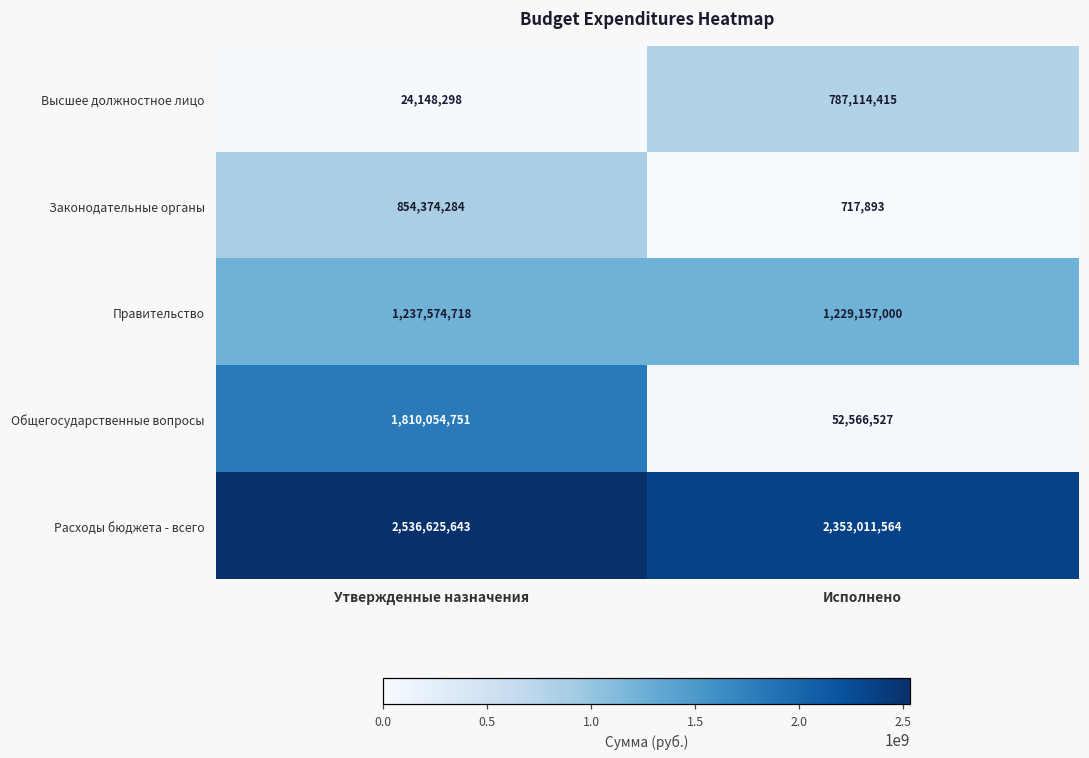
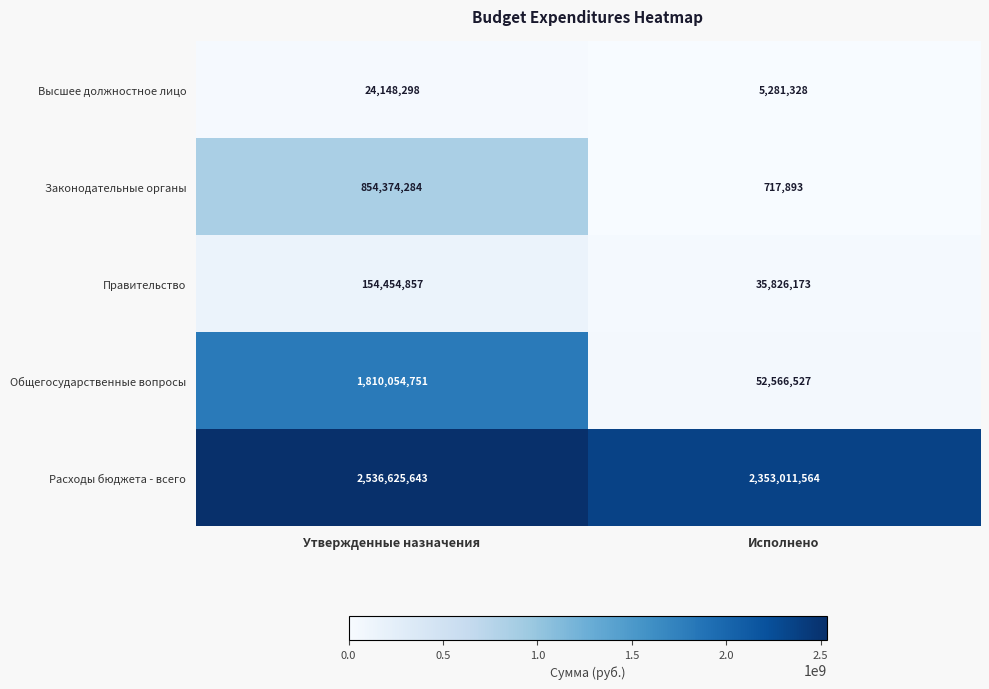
  {
    "Высшее должностное лицо": {
      "Утвержденные назначения": "24,148,298",
-     "Исполнено": "787,114,415"
+     "Исполнено": "5,281,328"
    },
    "Законодательные органы": {
      "Утвержденные назначения": "854,374,284",
      "Исполнено": "717,893"
    },
    "Правительство": {
-     "Утвержденные назначения": "1,237,574,718",
-     "Исполнено": "1,229,157,000"
+     "Утвержденные назначения": "154,454,857",
+     "Исполнено": "35,826,173"
    },
    "Общегосударственные вопросы": {
      "Утвержденные назначения": "1,810,054,751",
      "Исполнено": "52,566,527"
    },
    "Расходы бюджета - всего": {
      "Утвержденные назначения": "2,536,625,643",
      "Исполнено": "2,353,011,564"
    }
  }
